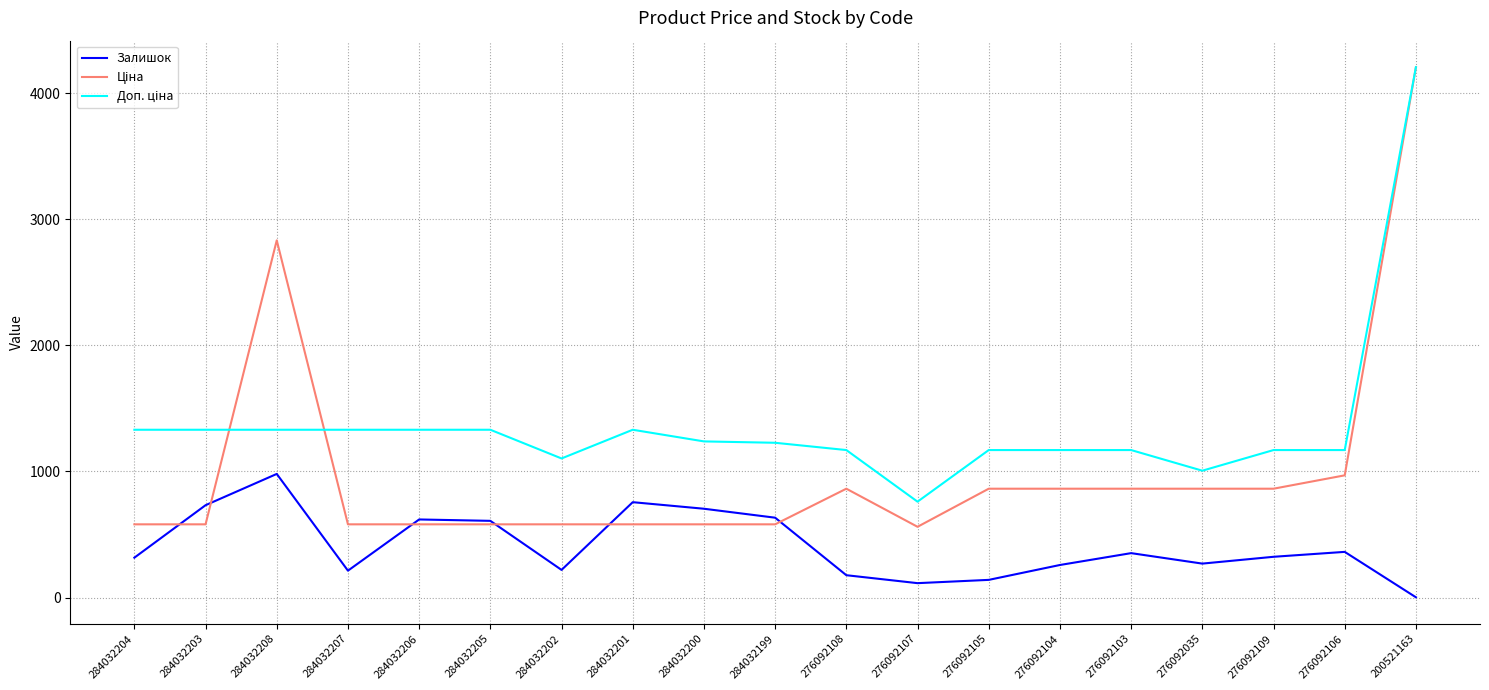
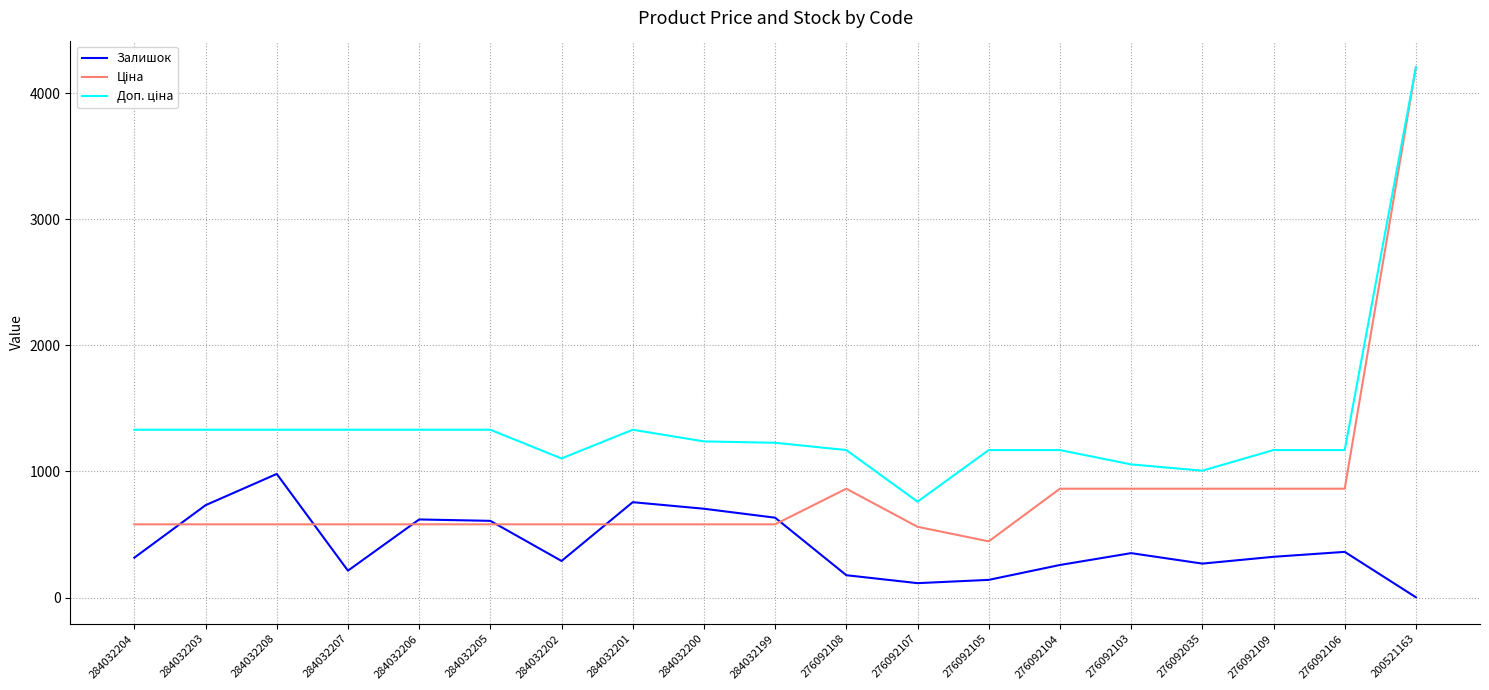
  {
    "Залишок": {
      "284032204": 320,
      "284032203": 730,
      "284032208": 980,
      "284032207": 210,
      "284032206": 620,
      "284032205": 610,
-     "284032202": 220,
+     "284032202": 290,
      "284032201": 760,
      "284032200": 700,
      "284032199": 630,
      "276092108": 180,
      "276092107": 110,
      "276092105": 140,
      "276092104": 260,
      "276092103": 350,
      "276092035": 270,
      "276092109": 320,
      "276092106": 360,
      "200521163": 0
    },
    "Ціна": {
      "284032204": 580,
      "284032203": 580,
-     "284032208": 2830,
+     "284032208": 580,
      "284032207": 580,
      "284032206": 580,
      "284032205": 580,
      "284032202": 580,
      "284032201": 580,
      "284032200": 580,
      "284032199": 580,
      "276092108": 860,
      "276092107": 560,
-     "276092105": 860,
+     "276092105": 450,
      "276092104": 860,
      "276092103": 860,
      "276092035": 860,
      "276092109": 860,
-     "276092106": 970
+     "276092106": 860
    },
    "Доп. ціна": {
      "284032204": 1330,
      "284032203": 1330,
      "284032208": 1330,
      "284032207": 1330,
      "284032206": 1330,
      "284032205": 1330,
      "284032202": 1100,
      "284032201": 1330,
      "284032200": 1240,
      "284032199": 1230,
      "276092108": 1170,
      "276092107": 760,
      "276092105": 1170,
      "276092104": 1170,
-     "276092103": 1170,
+     "276092103": 1060,
      "276092035": 1010,
      "276092109": 1170,
      "276092106": 1170
    }
  }
